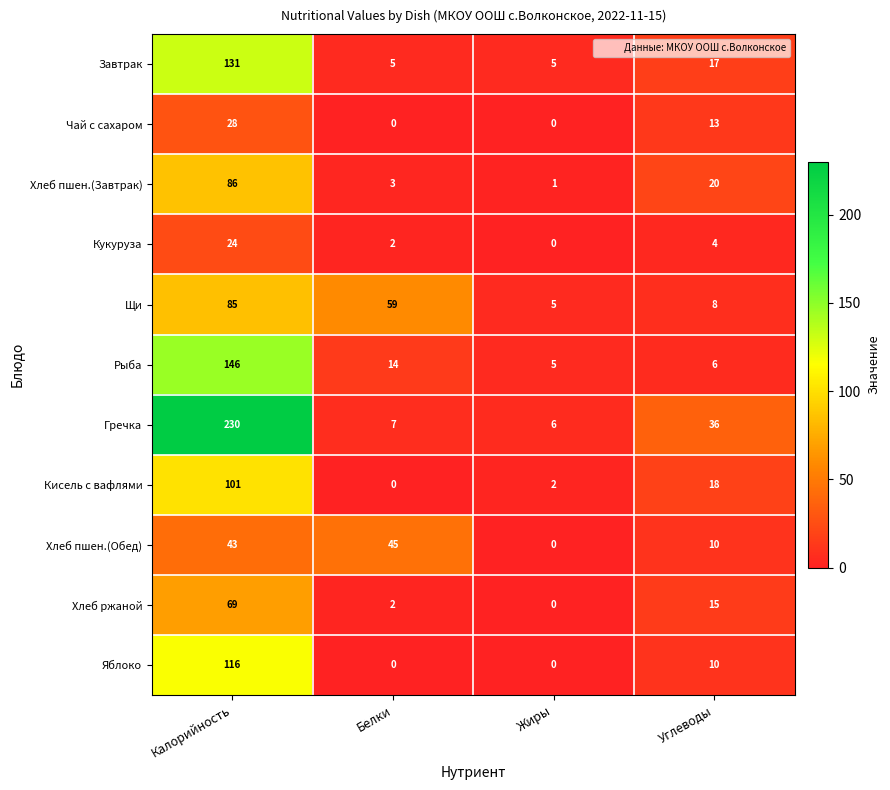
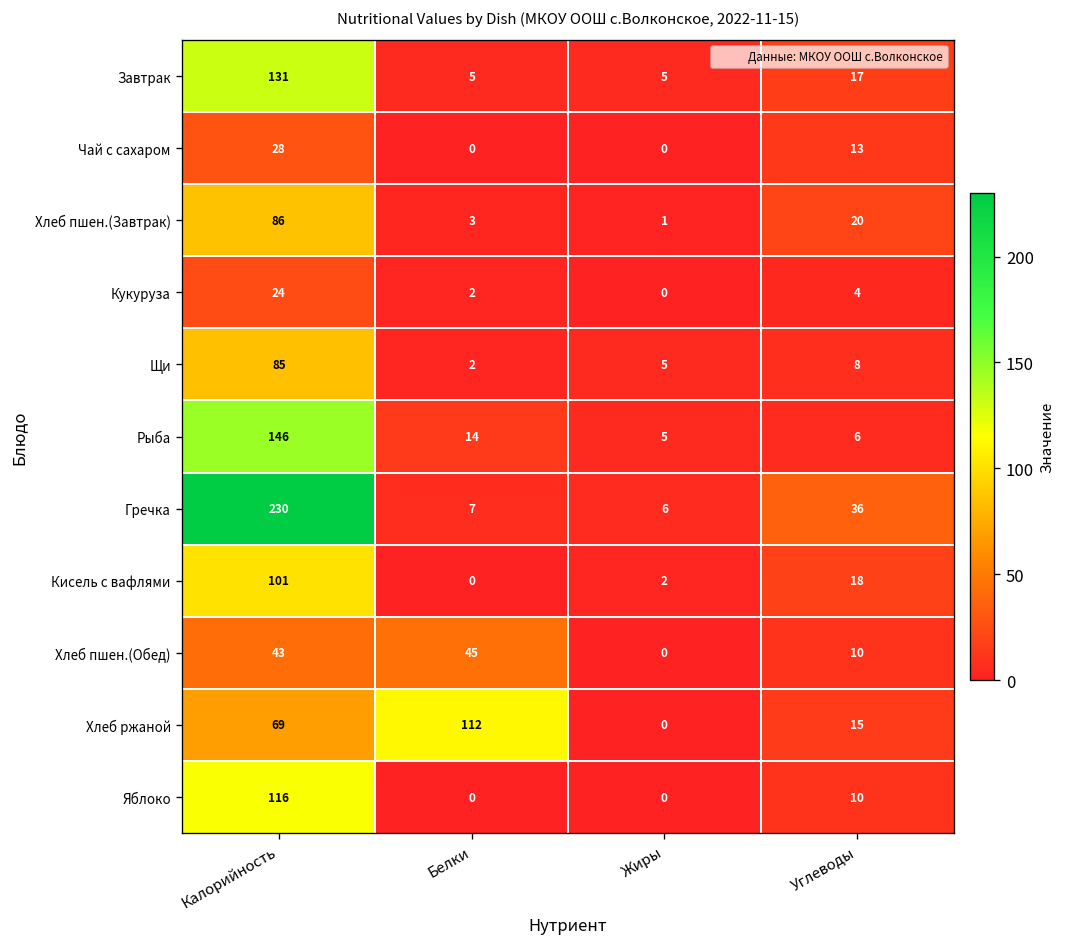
  {
    "Завтрак": {
      "Калорийность": 131,
      "Белки": 5,
      "Жиры": 5,
      "Углеводы": 17
    },
    "Чай с сахаром": {
      "Калорийность": 28,
      "Белки": 0,
      "Жиры": 0,
      "Углеводы": 13
    },
    "Хлеб пшен.(Завтрак)": {
      "Калорийность": 86,
      "Белки": 3,
      "Жиры": 1,
      "Углеводы": 20
    },
    "Кукуруза": {
      "Калорийность": 24,
      "Белки": 2,
      "Жиры": 0,
      "Углеводы": 4
    },
    "Щи": {
      "Калорийность": 85,
-     "Белки": 59,
+     "Белки": 2,
      "Жиры": 5,
      "Углеводы": 8
    },
    "Рыба": {
      "Калорийность": 146,
      "Белки": 14,
      "Жиры": 5,
      "Углеводы": 6
    },
    "Гречка": {
      "Калорийность": 230,
      "Белки": 7,
      "Жиры": 6,
      "Углеводы": 36
    },
    "Кисель с вафлями": {
      "Калорийность": 101,
      "Белки": 0,
      "Жиры": 2,
      "Углеводы": 18
    },
    "Хлеб пшен.(Обед)": {
      "Калорийность": 43,
      "Белки": 45,
      "Жиры": 0,
      "Углеводы": 10
    },
    "Хлеб ржаной": {
      "Калорийность": 69,
-     "Белки": 2,
+     "Белки": 112,
      "Жиры": 0,
      "Углеводы": 15
    },
    "Яблоко": {
      "Калорийность": 116,
      "Белки": 0,
      "Жиры": 0,
      "Углеводы": 10
    }
  }
